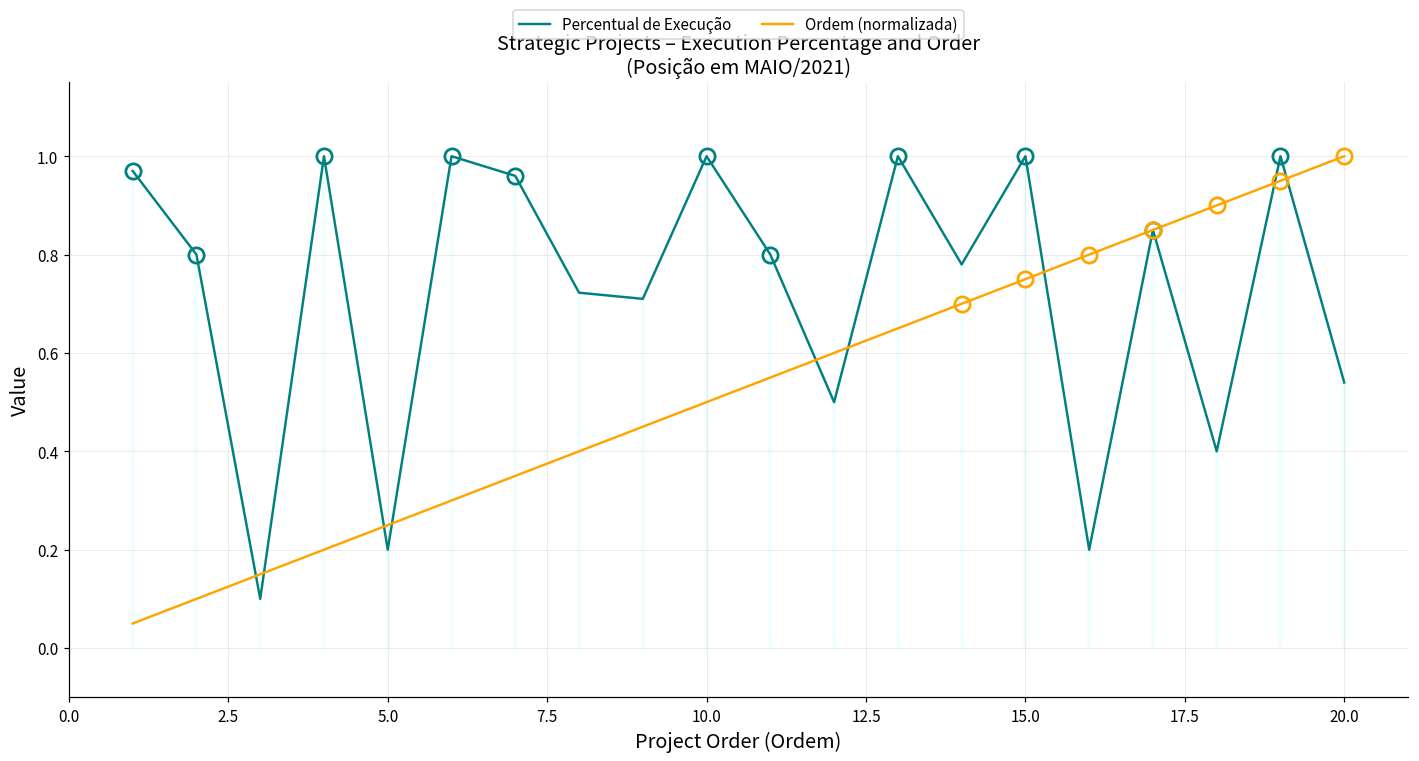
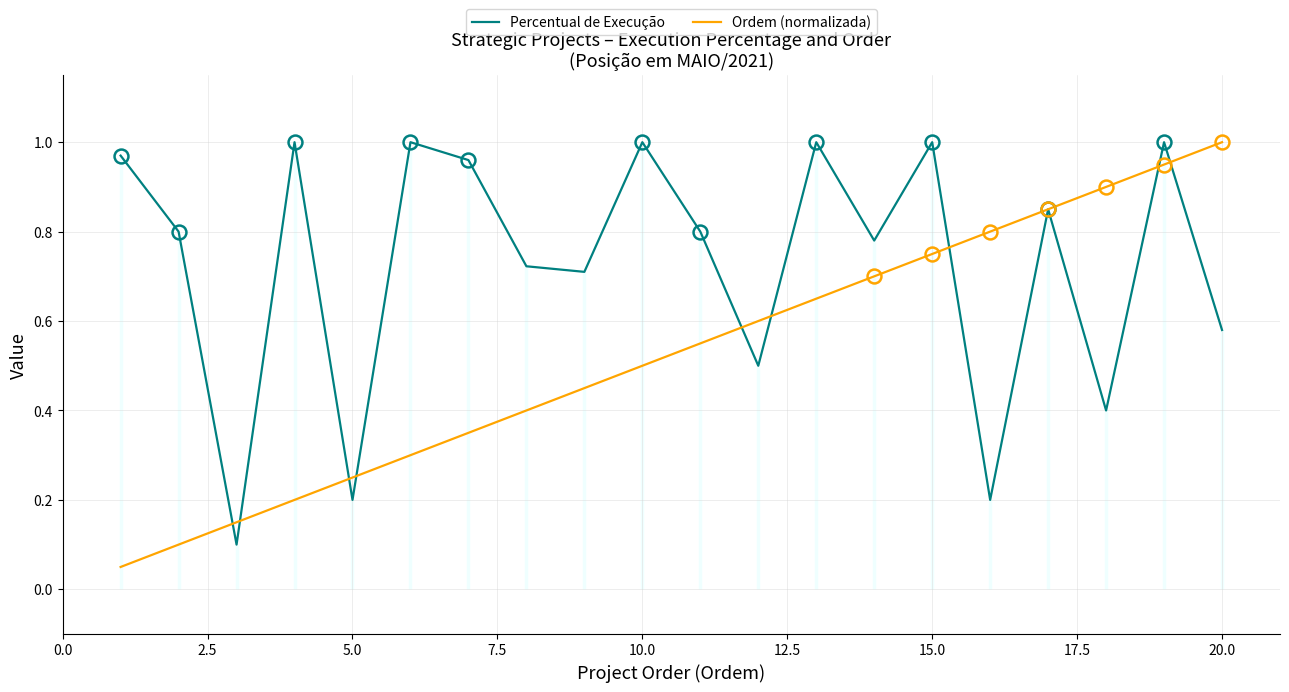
  {
    "Percentual de Execução": {
      "5.0": 0.20,
-     "20.0": 0.54
+     "20.0": 0.58
    }
  }
